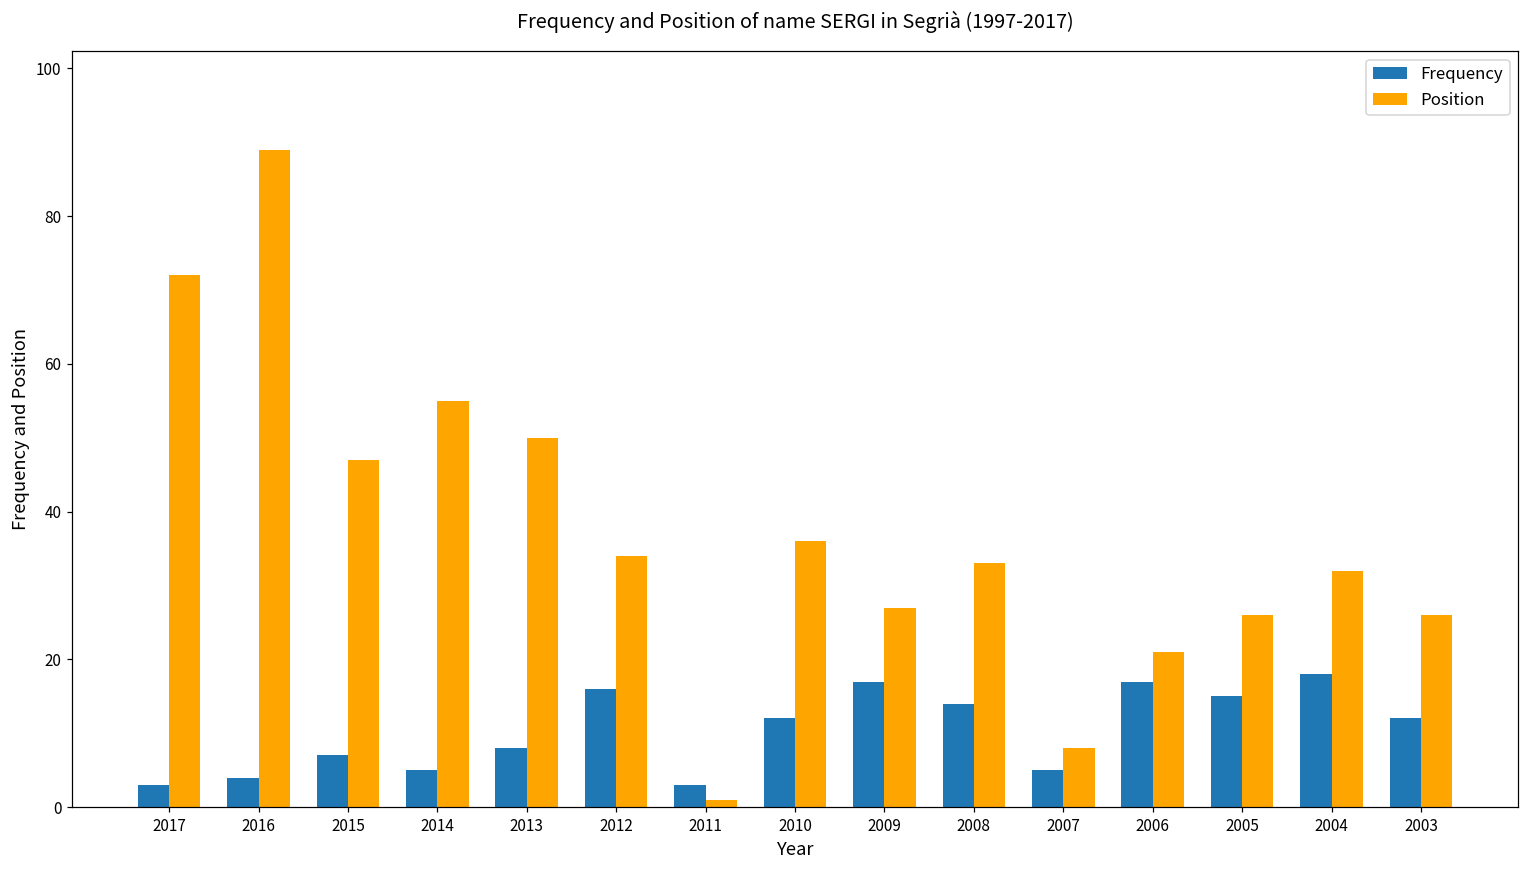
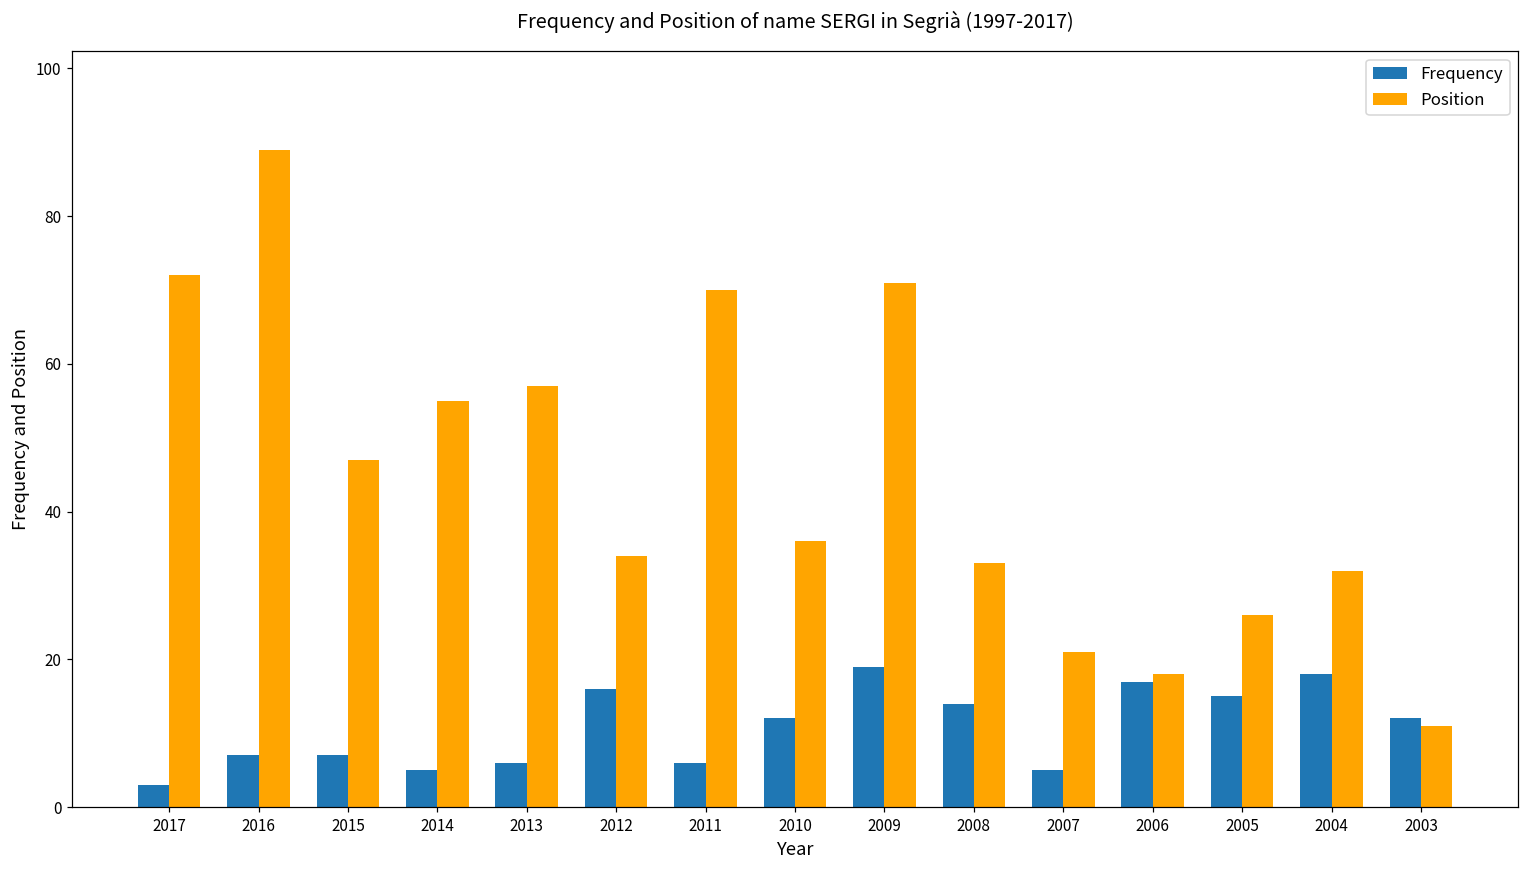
  {
    "Frequency": {
      "2017": 3,
-     "2016": 4,
+     "2016": 7,
      "2015": 7,
      "2014": 5,
-     "2013": 8,
+     "2013": 6,
      "2012": 16,
-     "2011": 3,
+     "2011": 6,
      "2010": 12,
-     "2009": 17,
+     "2009": 19,
      "2008": 14,
      "2007": 5,
      "2006": 17,
      "2005": 15,
      "2004": 18,
      "2003": 12
    },
    "Position": {
      "2017": 72,
      "2016": 89,
      "2015": 47,
      "2014": 55,
-     "2013": 50,
+     "2013": 57,
      "2012": 34,
-     "2011": 1,
+     "2011": 70,
      "2010": 36,
-     "2009": 27,
+     "2009": 71,
      "2008": 33,
-     "2007": 8,
-     "2006": 21,
+     "2007": 21,
+     "2006": 18,
      "2005": 26,
      "2004": 32,
-     "2003": 26
+     "2003": 11
    }
  }
